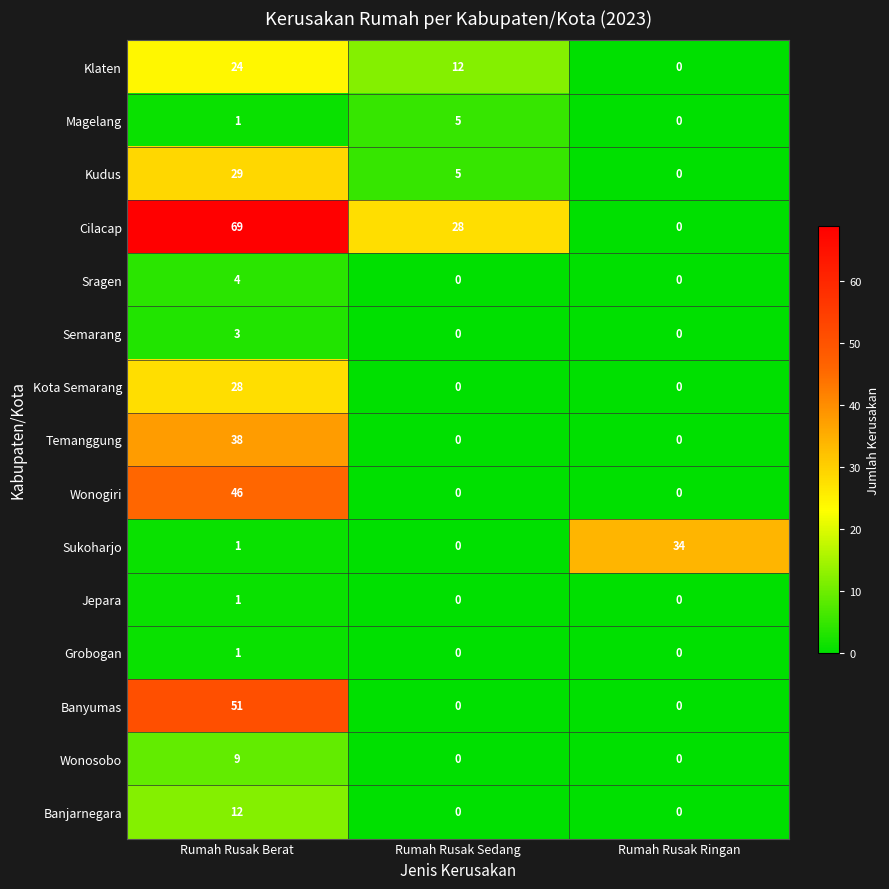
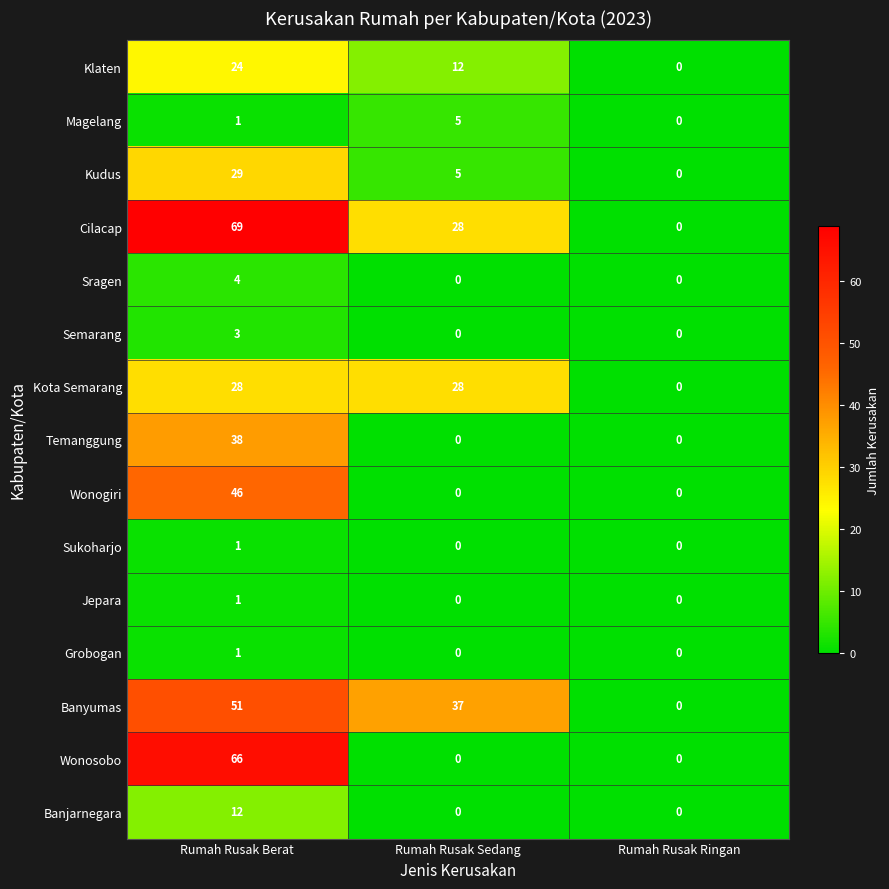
  {
    "Klaten": {
      "Rumah Rusak Berat": 24,
      "Rumah Rusak Sedang": 12,
      "Rumah Rusak Ringan": 0
    },
    "Magelang": {
      "Rumah Rusak Berat": 1,
      "Rumah Rusak Sedang": 5,
      "Rumah Rusak Ringan": 0
    },
    "Kudus": {
      "Rumah Rusak Berat": 29,
      "Rumah Rusak Sedang": 5,
      "Rumah Rusak Ringan": 0
    },
    "Cilacap": {
      "Rumah Rusak Berat": 69,
      "Rumah Rusak Sedang": 28,
      "Rumah Rusak Ringan": 0
    },
    "Sragen": {
      "Rumah Rusak Berat": 4,
      "Rumah Rusak Sedang": 0,
      "Rumah Rusak Ringan": 0
    },
    "Semarang": {
      "Rumah Rusak Berat": 3,
      "Rumah Rusak Sedang": 0,
      "Rumah Rusak Ringan": 0
    },
    "Kota Semarang": {
      "Rumah Rusak Berat": 28,
-     "Rumah Rusak Sedang": 0,
+     "Rumah Rusak Sedang": 28,
      "Rumah Rusak Ringan": 0
    },
    "Temanggung": {
      "Rumah Rusak Berat": 38,
      "Rumah Rusak Sedang": 0,
      "Rumah Rusak Ringan": 0
    },
    "Wonogiri": {
      "Rumah Rusak Berat": 46,
      "Rumah Rusak Sedang": 0,
      "Rumah Rusak Ringan": 0
    },
    "Sukoharjo": {
      "Rumah Rusak Berat": 1,
      "Rumah Rusak Sedang": 0,
-     "Rumah Rusak Ringan": 34
+     "Rumah Rusak Ringan": 0
    },
    "Jepara": {
      "Rumah Rusak Berat": 1,
      "Rumah Rusak Sedang": 0,
      "Rumah Rusak Ringan": 0
    },
    "Grobogan": {
      "Rumah Rusak Berat": 1,
      "Rumah Rusak Sedang": 0,
      "Rumah Rusak Ringan": 0
    },
    "Banyumas": {
      "Rumah Rusak Berat": 51,
-     "Rumah Rusak Sedang": 0,
+     "Rumah Rusak Sedang": 37,
      "Rumah Rusak Ringan": 0
    },
    "Wonosobo": {
-     "Rumah Rusak Berat": 9,
+     "Rumah Rusak Berat": 66,
      "Rumah Rusak Sedang": 0,
      "Rumah Rusak Ringan": 0
    },
    "Banjarnegara": {
      "Rumah Rusak Berat": 12,
      "Rumah Rusak Sedang": 0,
      "Rumah Rusak Ringan": 0
    }
  }
